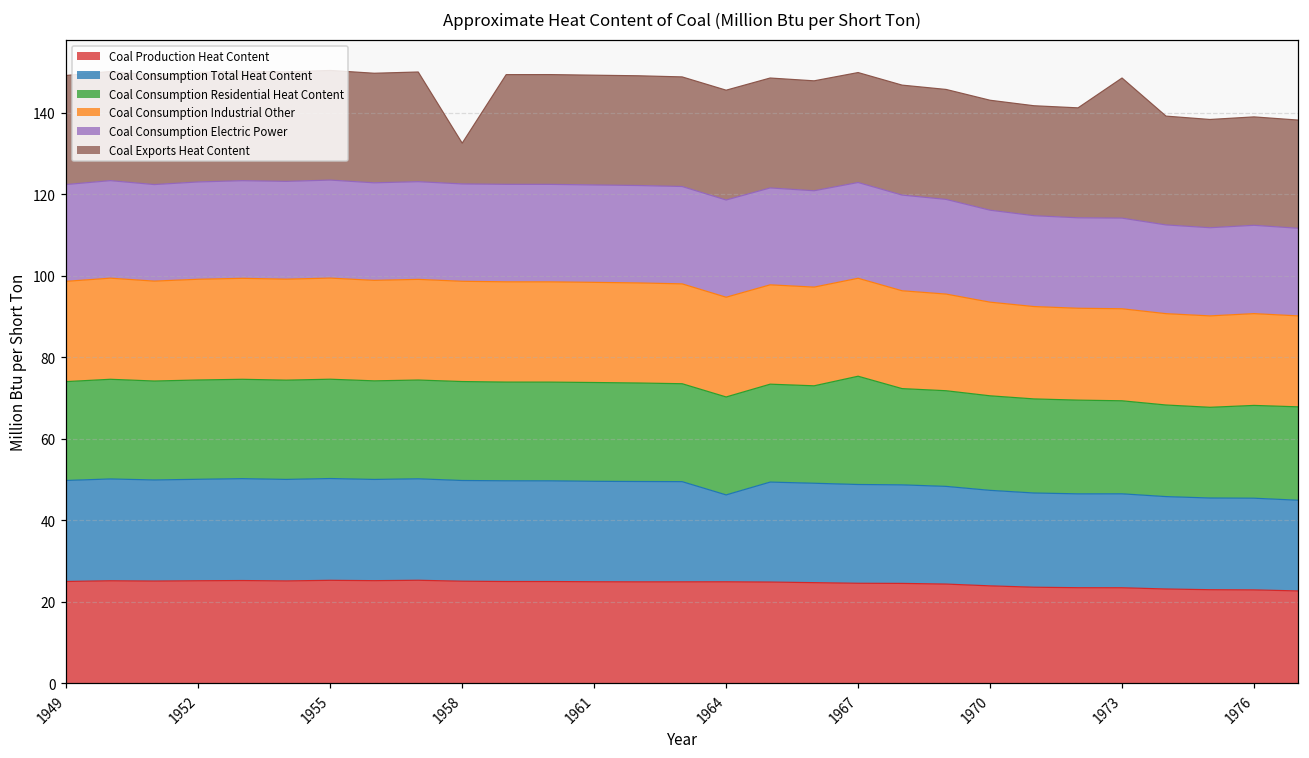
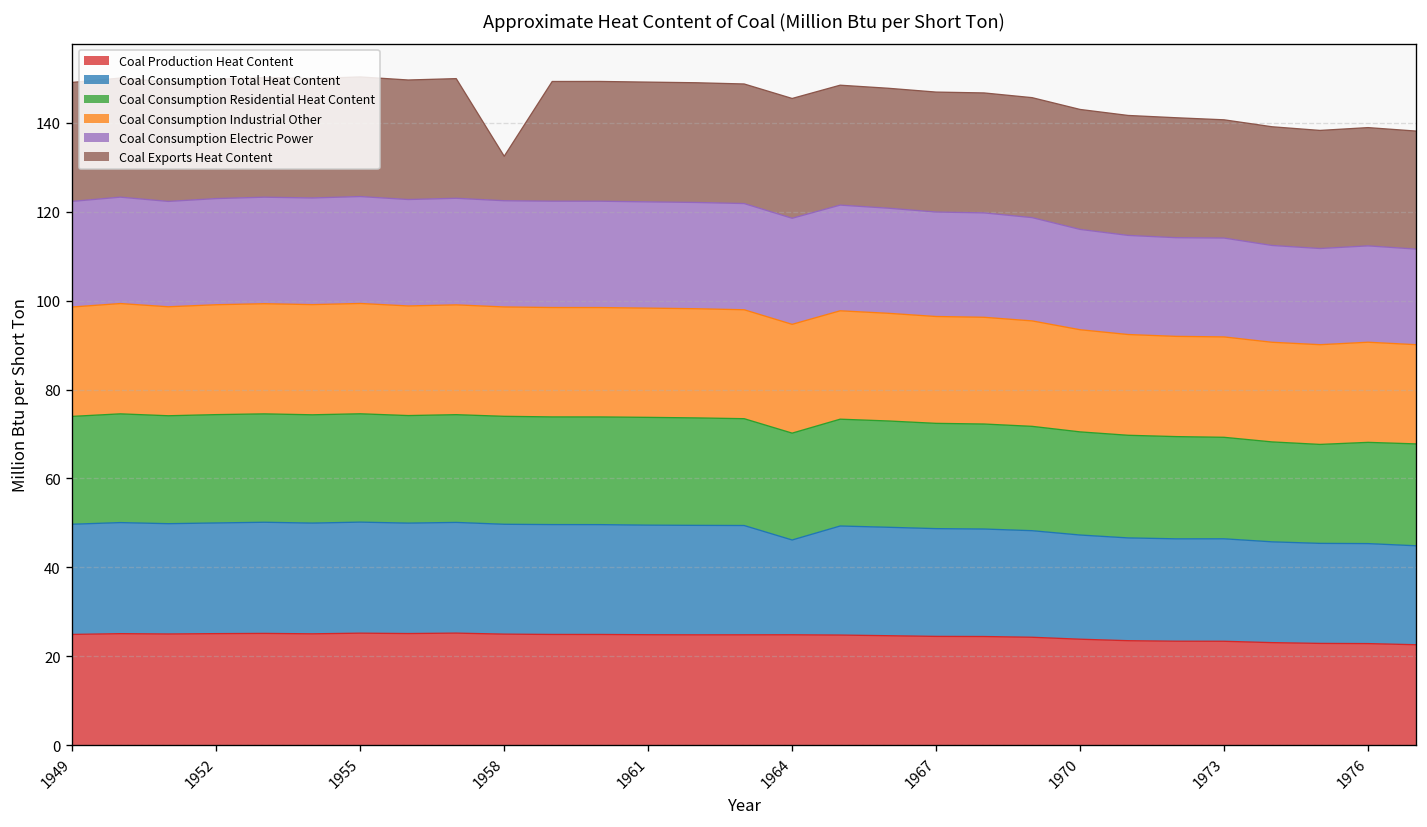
  {
    "Coal Production Heat Content": {
      "1949": 25,
      "1952": 25,
      "1955": 25,
      "1958": 25,
      "1961": 25,
      "1964": 25,
      "1967": 24,
      "1970": 24,
      "1973": 23,
      "1976": 23
    },
    "Coal Consumption Total Heat Content": {
      "1949": 25,
      "1952": 25,
      "1955": 25,
      "1958": 25,
      "1961": 25,
      "1964": 21,
      "1967": 24,
      "1970": 23,
      "1973": 23,
      "1976": 22
    },
    "Coal Consumption Residential Heat Content": {
      "1949": 24,
      "1952": 24,
      "1955": 24,
      "1958": 24,
      "1961": 24,
      "1964": 24,
-     "1967": 27,
+     "1967": 24,
      "1970": 23,
      "1973": 23,
      "1976": 23
    },
    "Coal Consumption Industrial Other": {
      "1949": 25,
      "1952": 25,
      "1955": 25,
      "1958": 25,
      "1961": 25,
      "1964": 24,
      "1967": 24,
      "1970": 23,
      "1973": 23,
      "1976": 23
    },
    "Coal Consumption Electric Power": {
      "1949": 24,
      "1952": 24,
      "1955": 24,
      "1958": 24,
      "1961": 24,
      "1964": 24,
      "1967": 24,
      "1970": 23,
      "1973": 22,
      "1976": 22
    },
    "Coal Exports Heat Content": {
      "1949": 27,
      "1958": 10,
      "1961": 27,
      "1964": 27,
      "1967": 27,
      "1970": 27,
-     "1973": 34,
+     "1973": 27,
      "1976": 27
    }
  }
